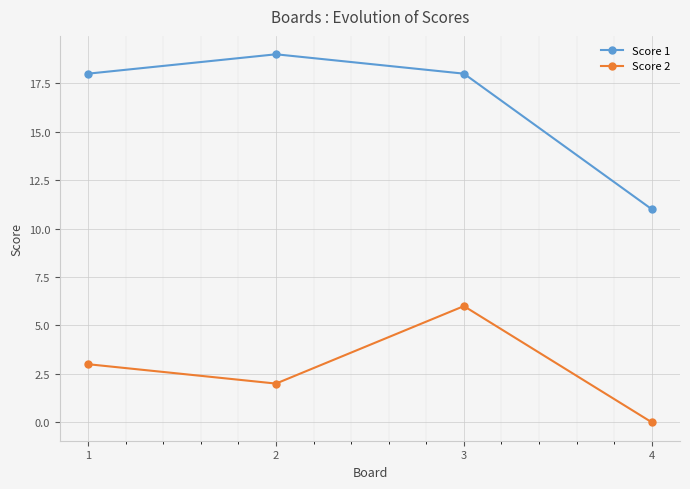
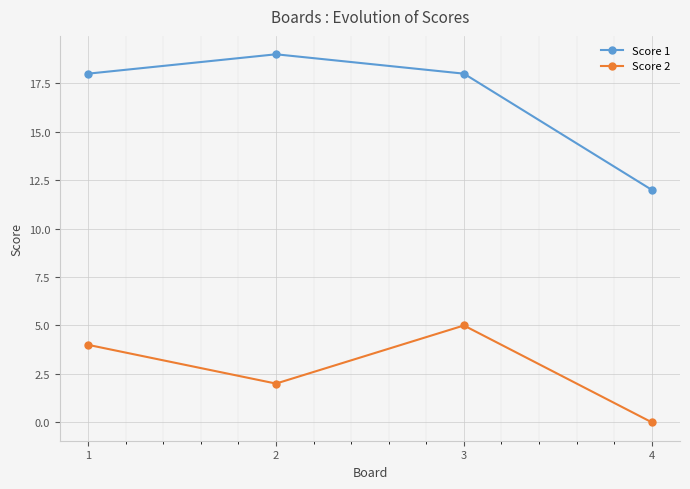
  {
    "Score 1": {
      "1": 18,
      "2": 19,
      "3": 18,
-     "4": 11
+     "4": 12
    },
    "Score 2": {
-     "1": 3,
+     "1": 4,
      "2": 2,
-     "3": 6,
+     "3": 5,
      "4": 0
    }
  }
